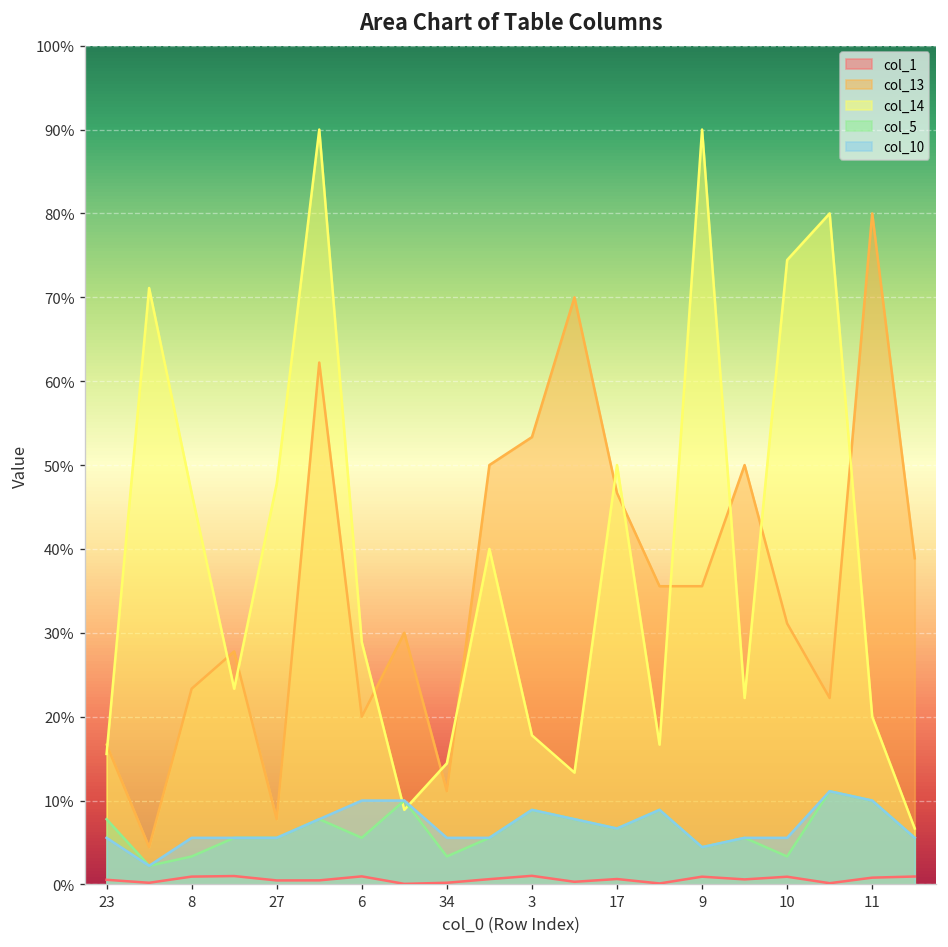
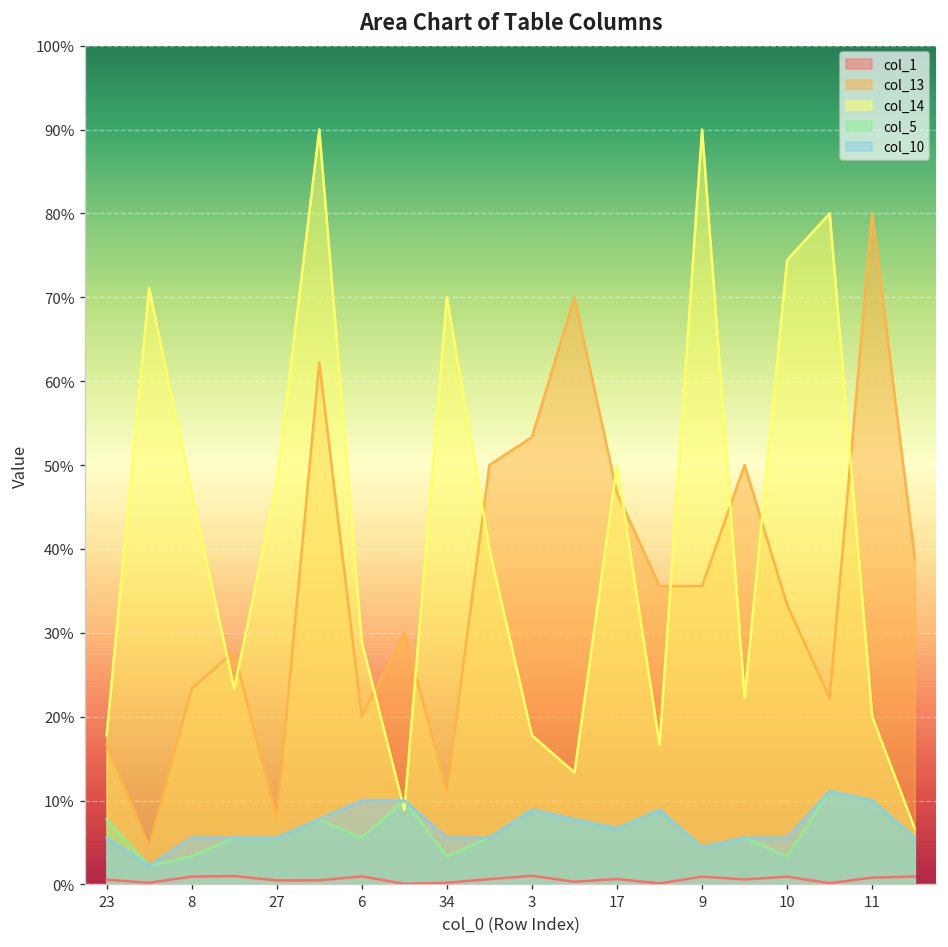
  {
    "col_1": {
      "23": "1%",
      "8": "1%",
      "27": "0%",
      "6": "1%",
      "34": "0%",
      "10": "1%"
    },
    "col_13": {
      "23": "17%",
      "8": "23%",
      "27": "8%",
      "6": "20%",
      "34": "11%",
-     "10": "31%"
+     "10": "33%"
    },
    "col_14": {
-     "23": "16%",
+     "23": "18%",
      "8": "47%",
      "27": "48%",
      "6": "29%",
-     "34": "14%",
+     "34": "70%",
      "10": "74%"
    },
    "col_5": {
      "23": "8%",
      "8": "3%",
      "6": "6%",
      "34": "3%",
      "10": "3%"
    },
    "col_10": {
      "23": "6%",
      "8": "6%",
      "6": "10%",
      "34": "6%",
      "10": "6%"
    }
  }
